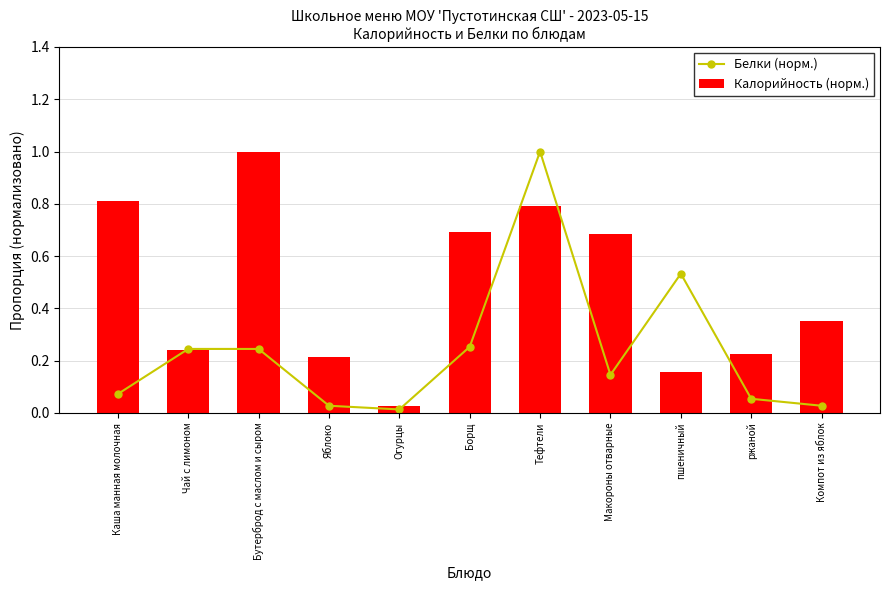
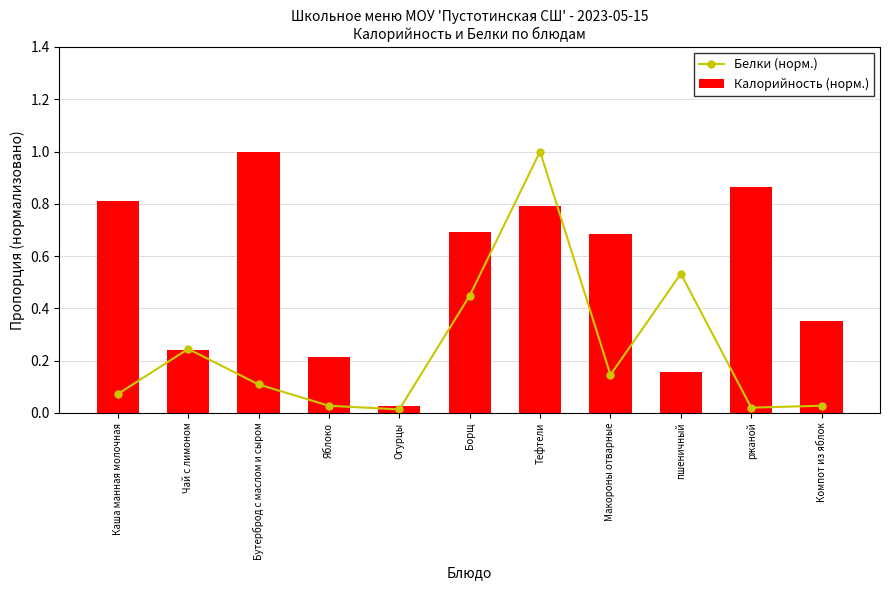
  {
    "Белки (норм.)": {
      "Каша манная молочная": 0.07,
      "Чай с лимоном": 0.24,
-     "Бутерброд с маслом и сыром": 0.24,
+     "Бутерброд с маслом и сыром": 0.11,
      "Яблоко": 0.03,
      "Огурцы": 0.01,
-     "Борщ": 0.25,
+     "Борщ": 0.45,
      "Тефтели": 1.00,
      "Макороны отварные": 0.15,
      "пшеничный": 0.53,
-     "ржаной": 0.05,
+     "ржаной": 0.02,
      "Компот из яблок": 0.03
    },
    "Калорийность (норм.)": {
      "Каша манная молочная": 0.81,
      "Чай с лимоном": 0.24,
      "Бутерброд с маслом и сыром": 1.00,
      "Яблоко": 0.21,
      "Огурцы": 0.02,
      "Борщ": 0.69,
      "Тефтели": 0.79,
      "Макороны отварные": 0.68,
      "пшеничный": 0.16,
-     "ржаной": 0.22,
+     "ржаной": 0.86,
      "Компот из яблок": 0.35
    }
  }
